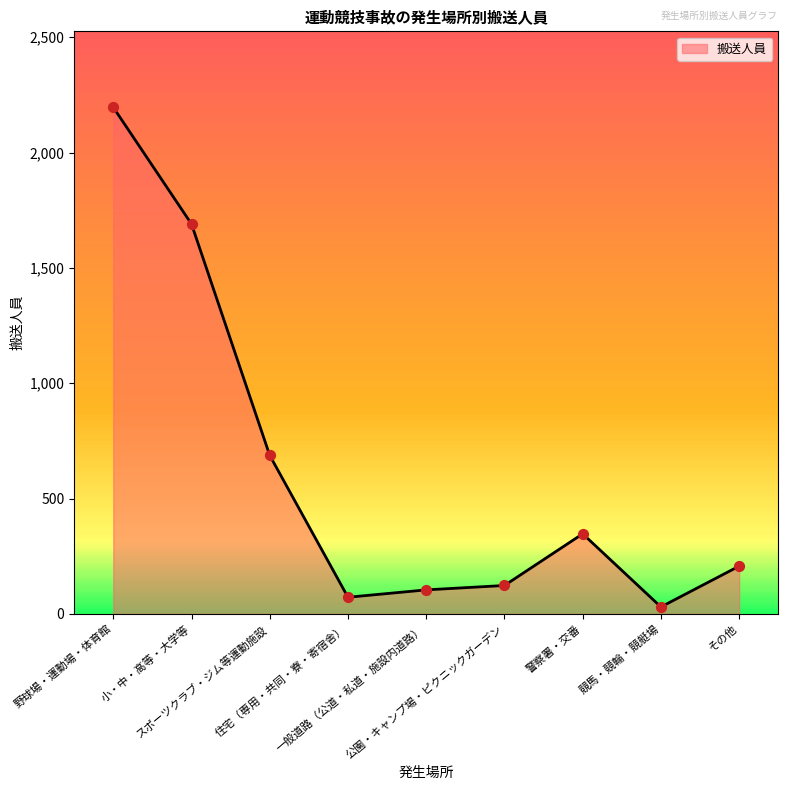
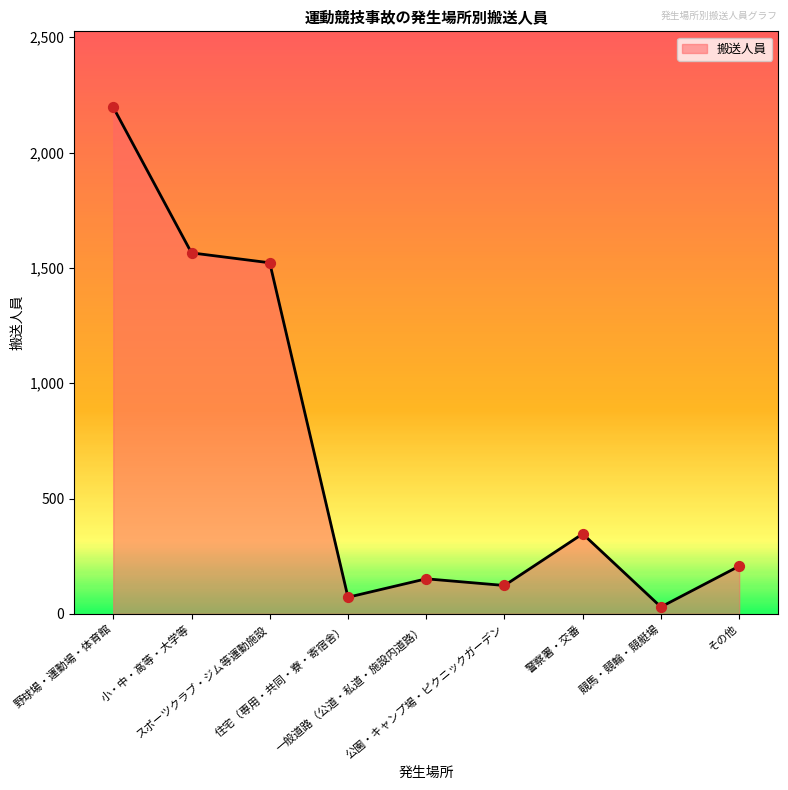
  {
    "野球場・運動場・体育館": "2,200",
-   "小・中・高等・大学等": "1,690",
-   "スポーツクラブ・ジム等運動施設": "690",
+   "小・中・高等・大学等": "1,570",
+   "スポーツクラブ・ジム等運動施設": "1,520",
    "住宅（専用・共同・寮・寄宿舎）": "70",
-   "一般道路（公道・私道・施設内道路）": "100",
+   "一般道路（公道・私道・施設内道路）": "150",
    "公園・キャンプ場・ピクニックガーデン": "120",
    "警察署・交番": "350",
    "競馬・競輪・競艇場": "30",
    "その他": "210"
  }
